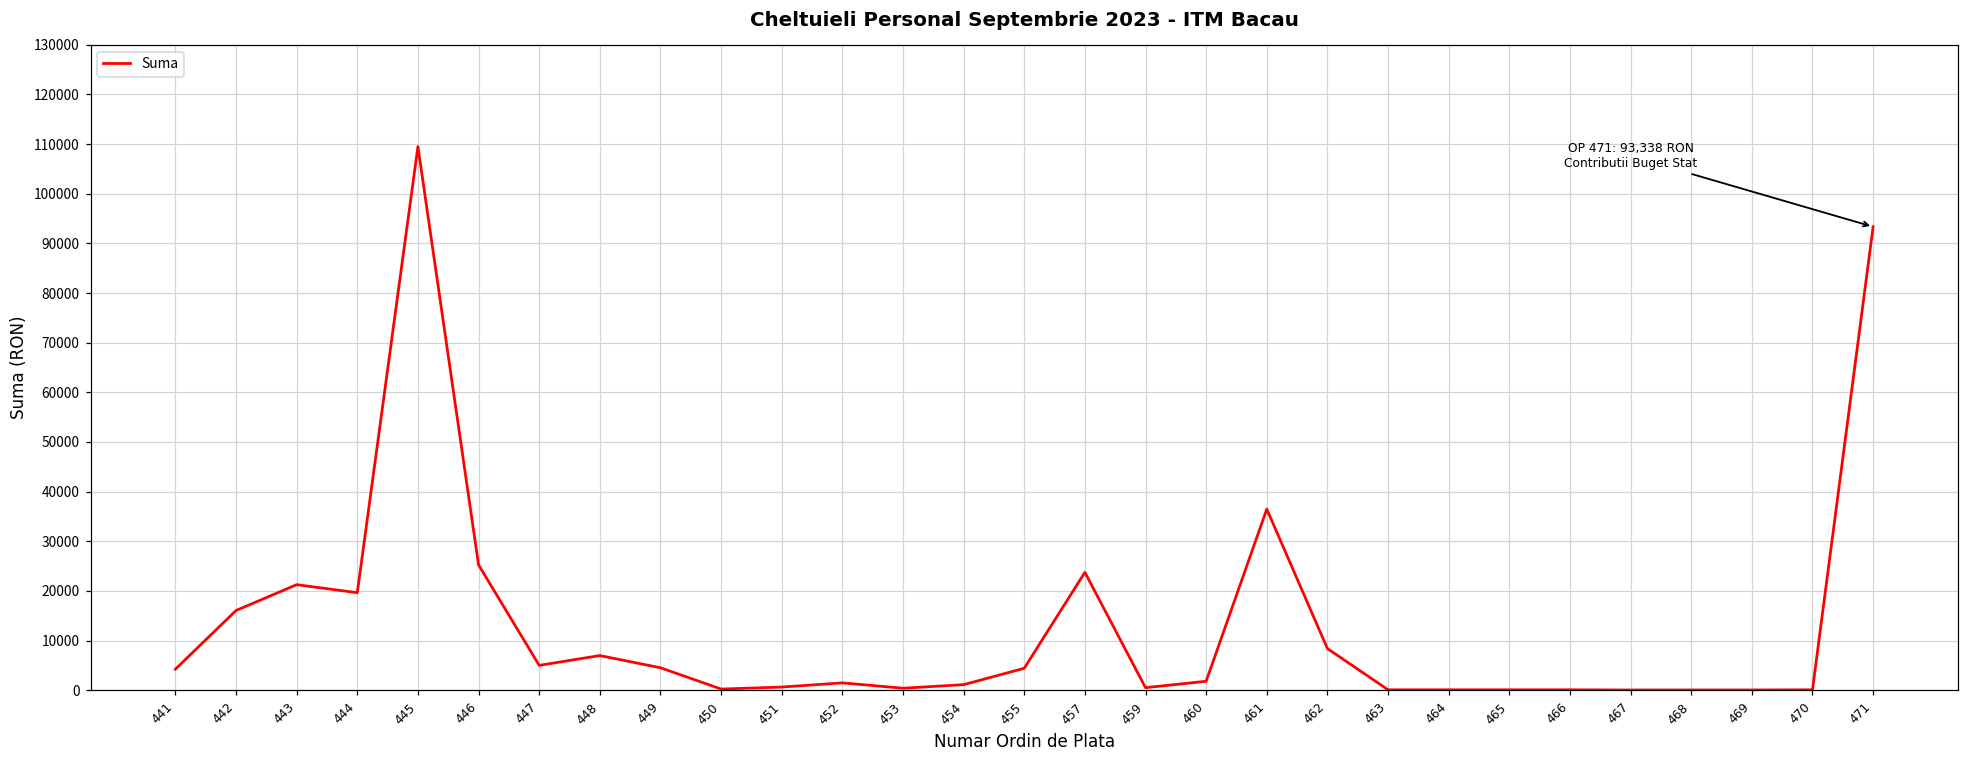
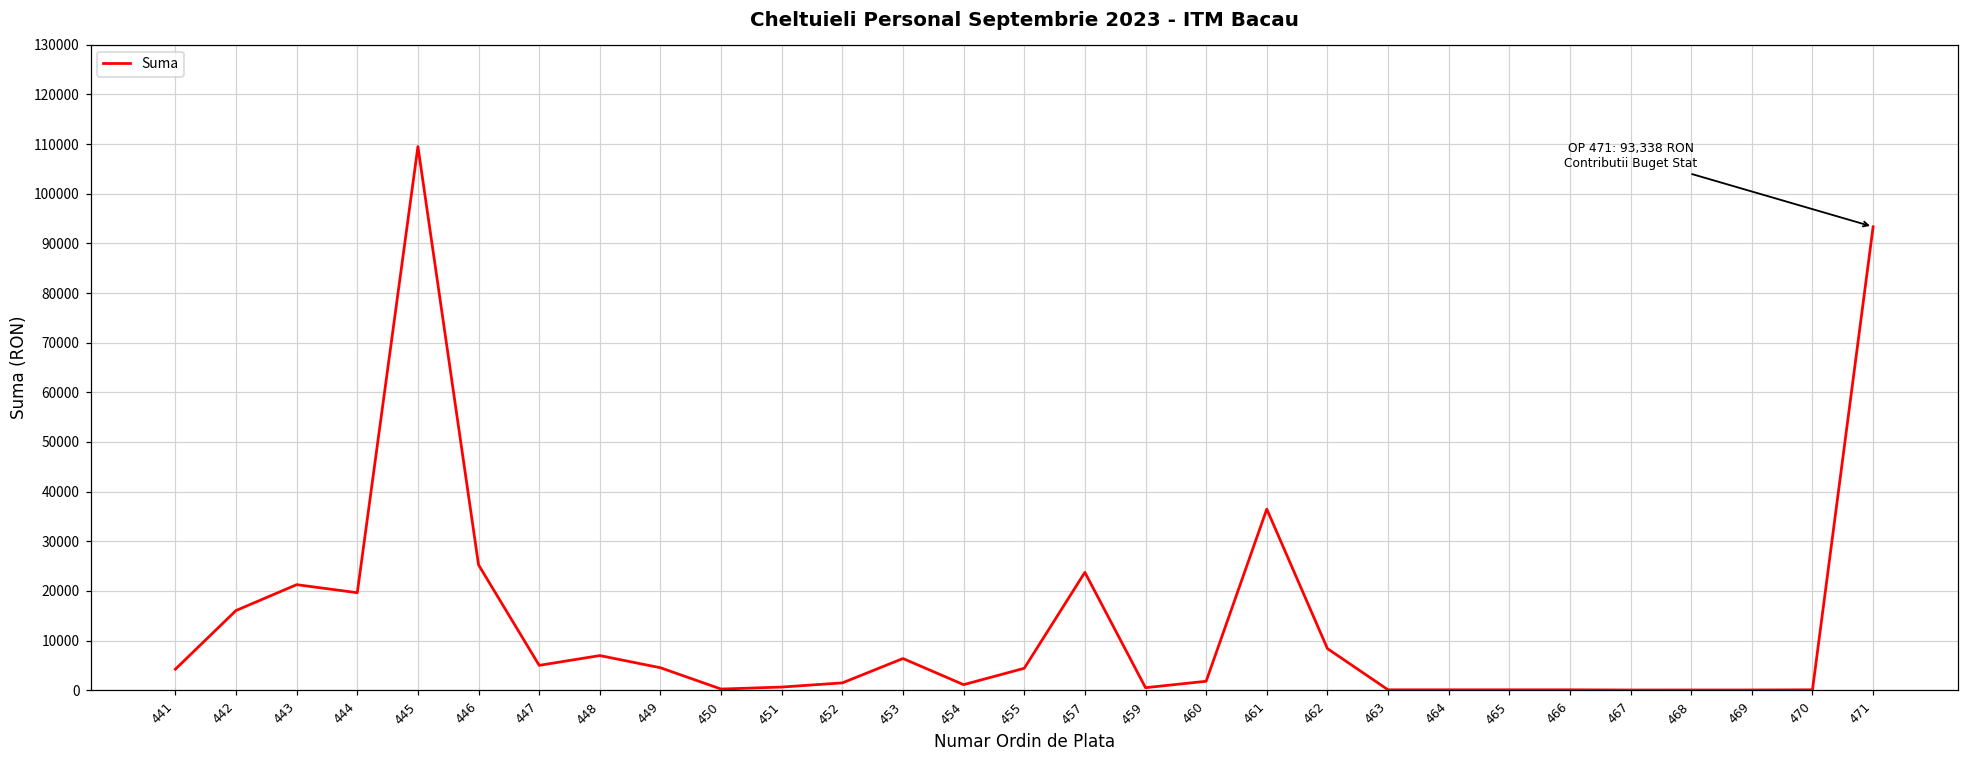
  {
    "441": 4000,
    "442": 16000,
    "443": 21000,
    "444": 20000,
    "445": 109000,
    "446": 25000,
    "447": 5000,
    "448": 7000,
    "449": 5000,
    "450": 0,
    "451": 1000,
    "452": 1000,
-   "453": 0,
+   "453": 6000,
    "454": 1000,
    "455": 4000,
    "457": 24000,
    "459": 1000,
    "460": 2000,
    "461": 36000,
    "462": 8000,
    "463": 0,
    "464": 0,
    "465": 0,
    "466": 0,
    "467": 0,
    "468": 0,
    "469": 0,
    "470": 0
  }
